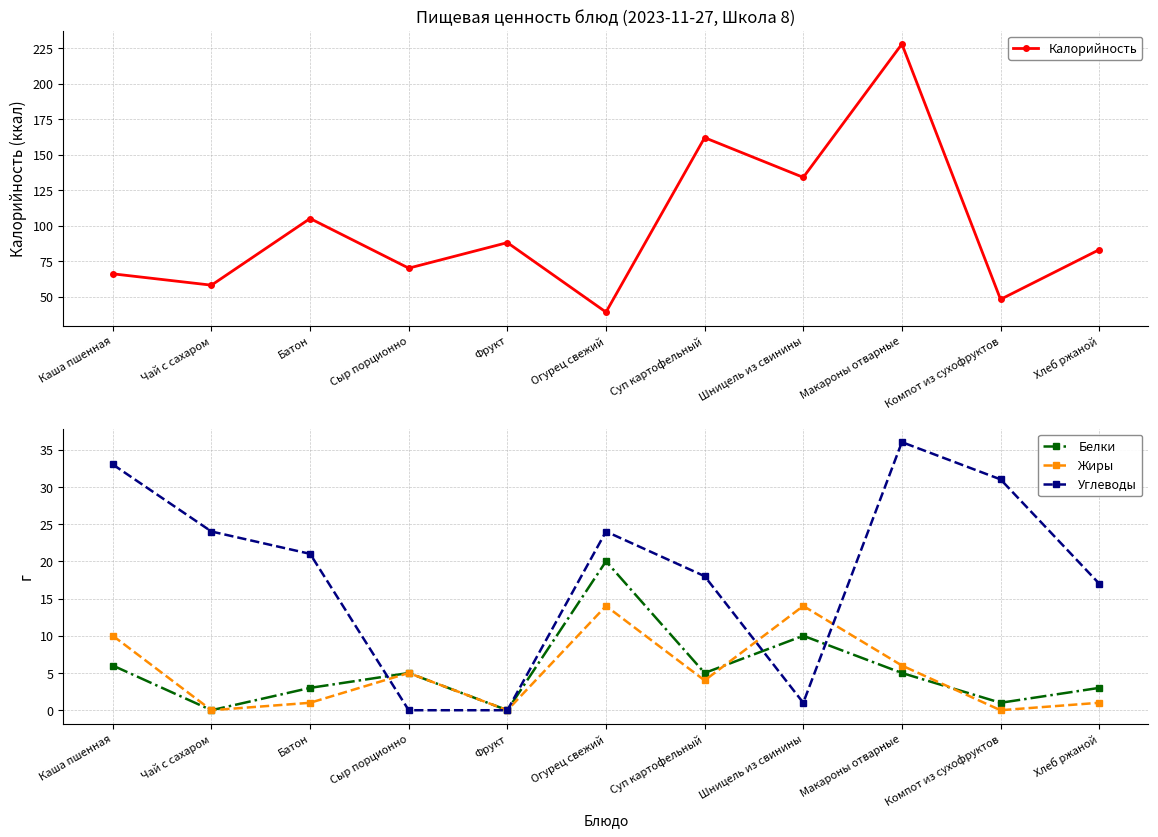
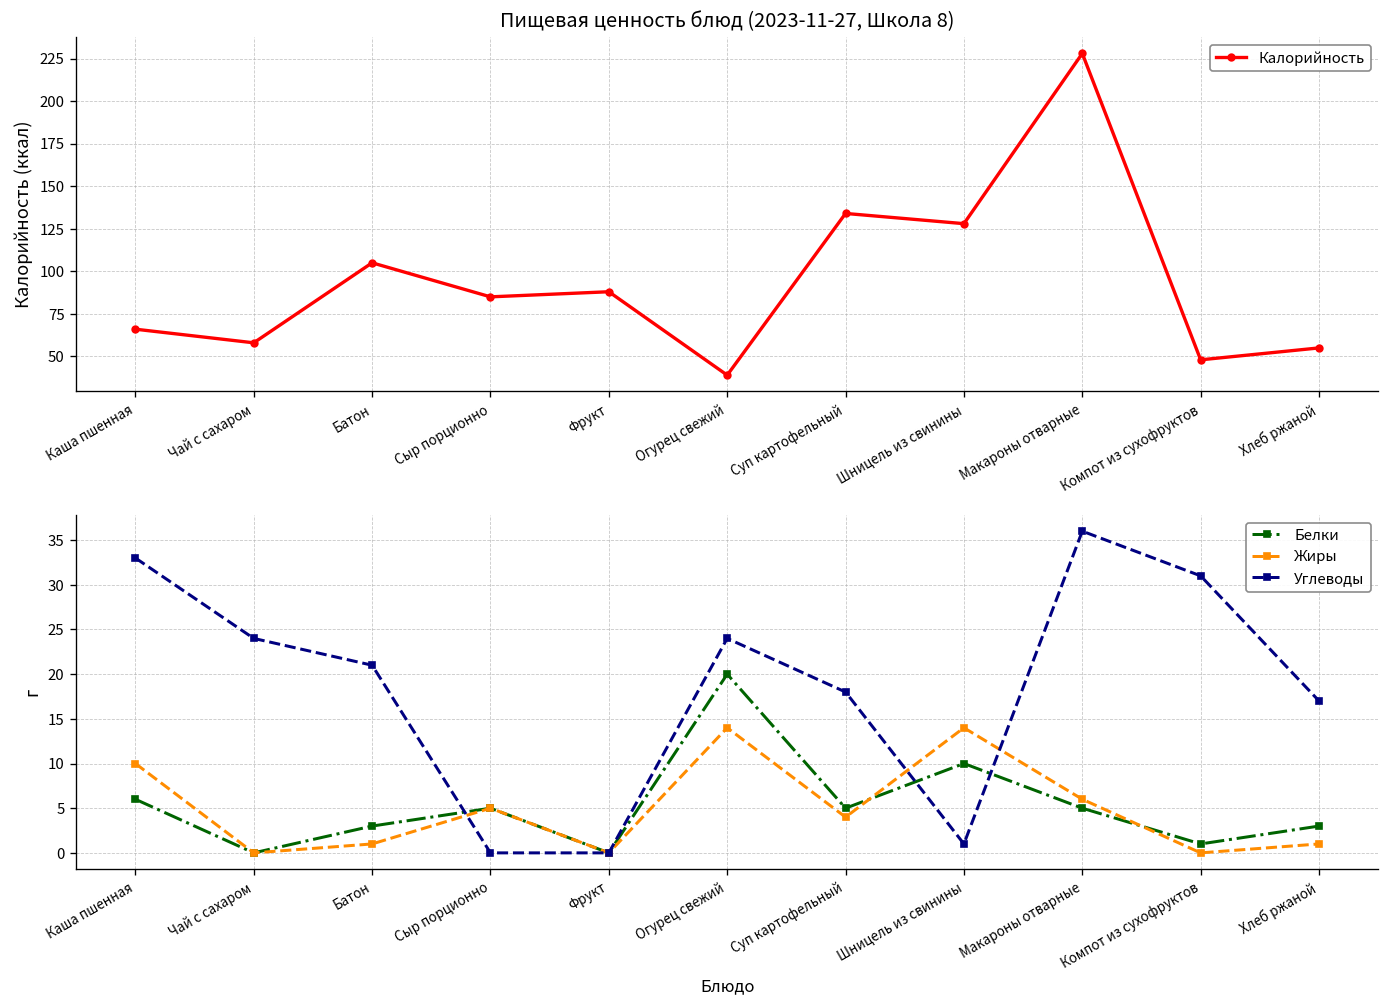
  {
    "Пищевая ценность блюд (2023-11-27, Школа 8)": {
      "Каша пшенная": 66,
      "Чай с сахаром": 58,
      "Батон": 105,
-     "Сыр порционно": 70,
+     "Сыр порционно": 85,
      "Фрукт": 88,
      "Огурец свежий": 39,
-     "Суп картофельный": 162,
-     "Шницель из свинины": 134,
+     "Суп картофельный": 134,
+     "Шницель из свинины": 128,
      "Макароны отварные": 228,
      "Компот из сухофруктов": 48,
-     "Хлеб ржаной": 83
+     "Хлеб ржаной": 55
    }
  }
